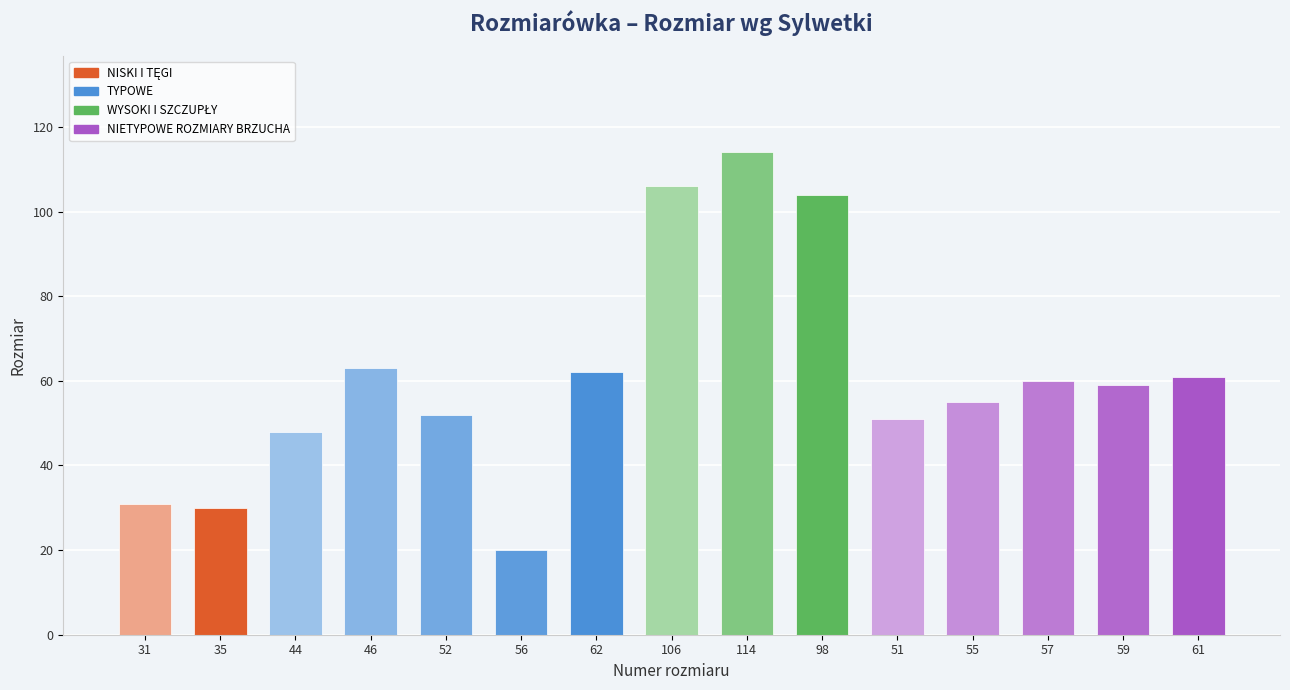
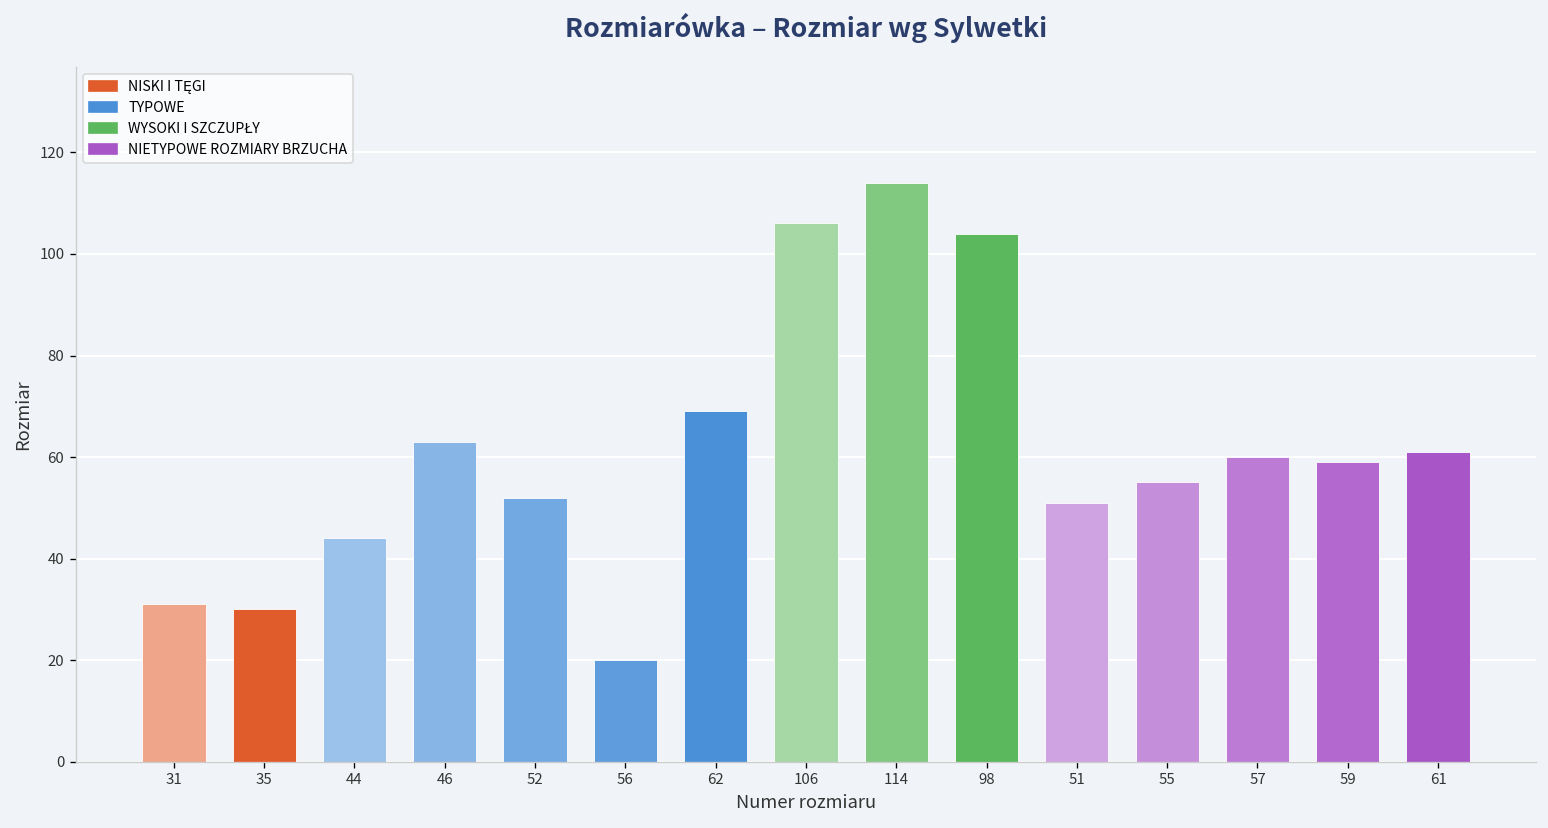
  {
    "31": 31,
    "35": 30,
-   "44": 48,
+   "44": 44,
    "46": 63,
    "52": 52,
    "56": 20,
-   "62": 62,
+   "62": 69,
    "106": 106,
    "114": 114,
    "98": 104,
    "51": 51,
    "55": 55,
    "57": 60,
    "59": 59,
    "61": 61
  }
